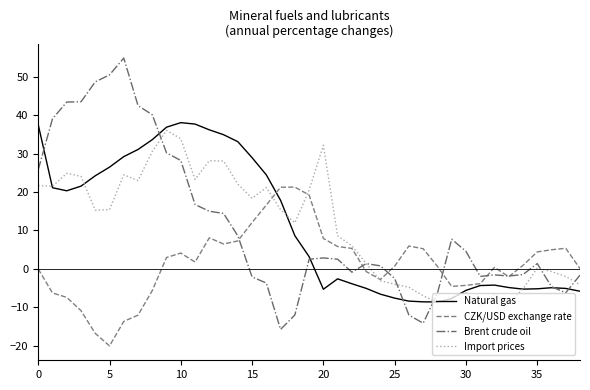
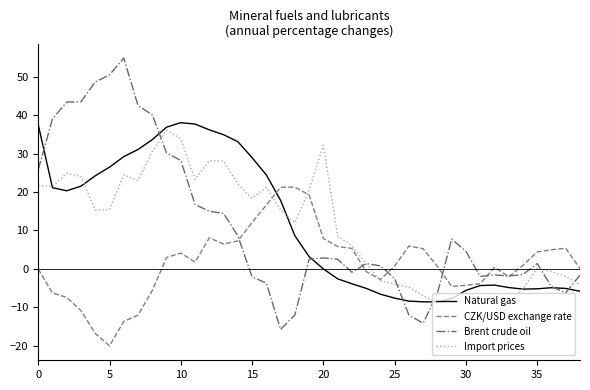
  {
    "Natural gas": {
      "0": 38,
      "5": 27,
      "10": 38,
      "15": 29,
-     "20": -5,
+     "20": 0,
      "25": -8,
      "35": -5
    },
    "Import prices": {
      "0": 22,
      "5": 15,
      "10": 34,
      "15": 18,
      "20": 32,
      "25": -4,
      "35": 0
    }
  }
